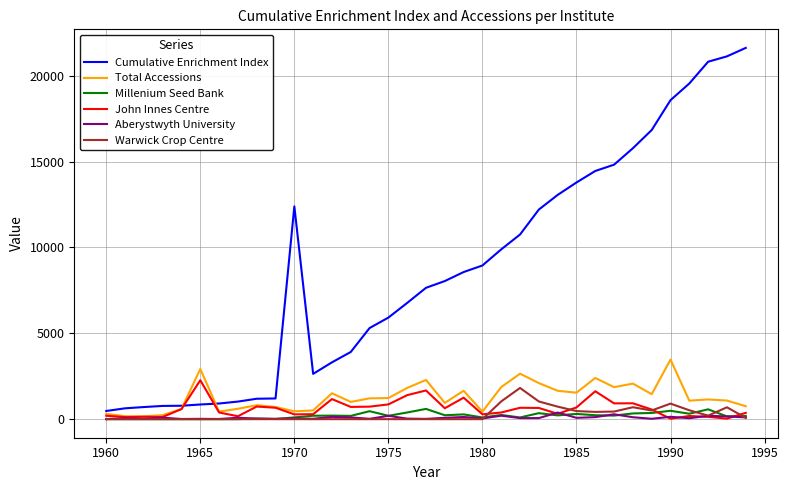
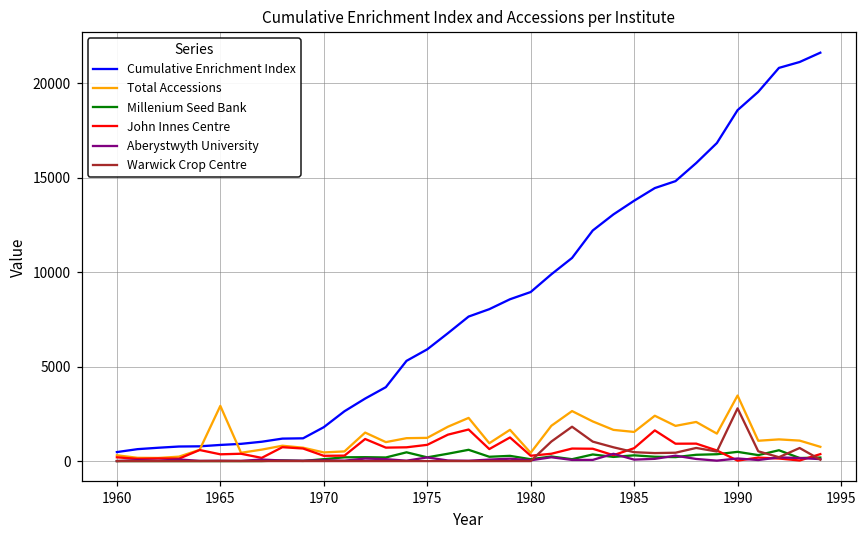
  {
    "Cumulative Enrichment Index": {
      "1960": 500,
      "1965": 900,
-     "1970": 12400,
+     "1970": 1800,
      "1975": 5900,
      "1980": 9000,
      "1985": 13800,
      "1990": 18600
    },
    "Total Accessions": {
      "1965": 2900,
      "1970": 500,
      "1975": 1200,
      "1980": 400,
      "1985": 1500,
      "1990": 3500
    },
    "Millenium Seed Bank": {
      "1985": 300,
      "1990": 500
    },
    "John Innes Centre": {
-     "1965": 2300,
+     "1965": 400,
      "1970": 300,
      "1975": 900,
      "1980": 300,
      "1985": 700
    },
    "Aberystwyth University": {
      "1985": 100
    },
    "Warwick Crop Centre": {
      "1975": 0,
      "1985": 500,
-     "1990": 900
+     "1990": 2800
    }
  }
